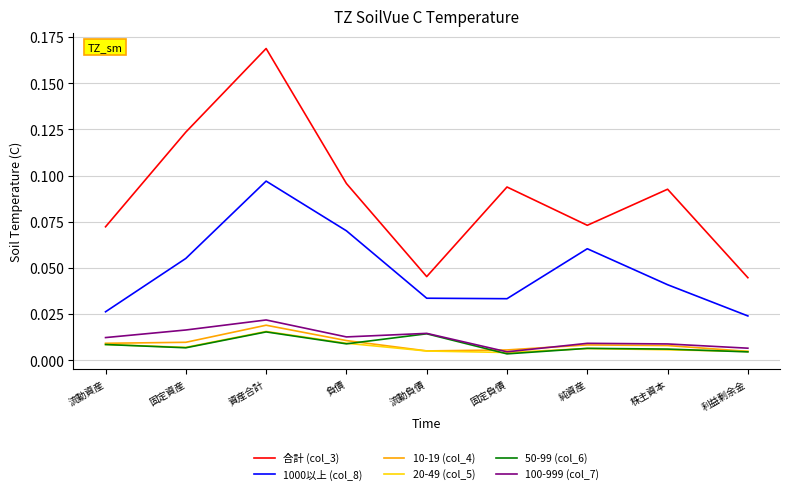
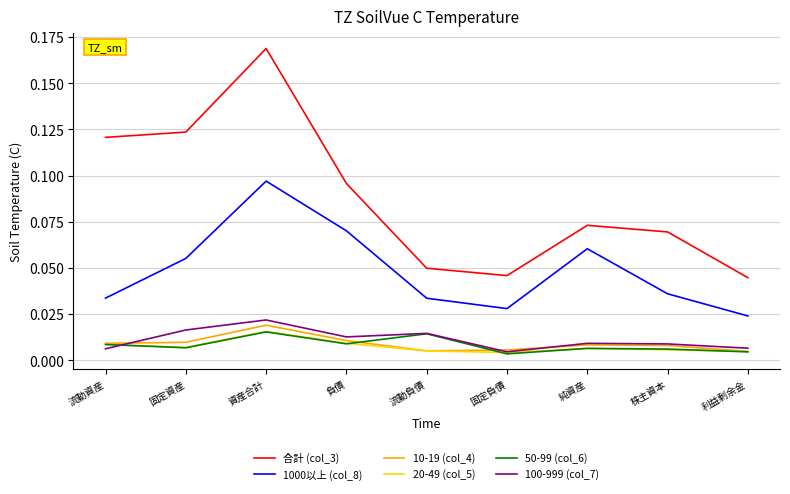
  {
    "合計 (col_3)": {
-     "流動資産": 0.072,
+     "流動資産": 0.121,
      "固定資産": 0.124,
      "資産合計": 0.169,
      "負債": 0.096,
-     "流動負債": 0.045,
-     "固定負債": 0.094,
+     "流動負債": 0.050,
+     "固定負債": 0.046,
      "純資産": 0.073,
-     "株主資本": 0.093,
+     "株主資本": 0.069,
      "利益剰余金": 0.045
    },
    "1000以上 (col_8)": {
-     "流動資産": 0.026,
+     "流動資産": 0.034,
      "固定資産": 0.055,
      "資産合計": 0.097,
      "負債": 0.070,
      "流動負債": 0.034,
-     "固定負債": 0.033,
+     "固定負債": 0.028,
      "純資産": 0.060,
-     "株主資本": 0.041,
+     "株主資本": 0.036,
      "利益剰余金": 0.024
    },
    "100-999 (col_7)": {
-     "流動資産": 0.012,
+     "流動資産": 0.006,
      "固定資産": 0.016,
      "資産合計": 0.022,
      "負債": 0.013,
      "利益剰余金": 0.007
    }
  }
